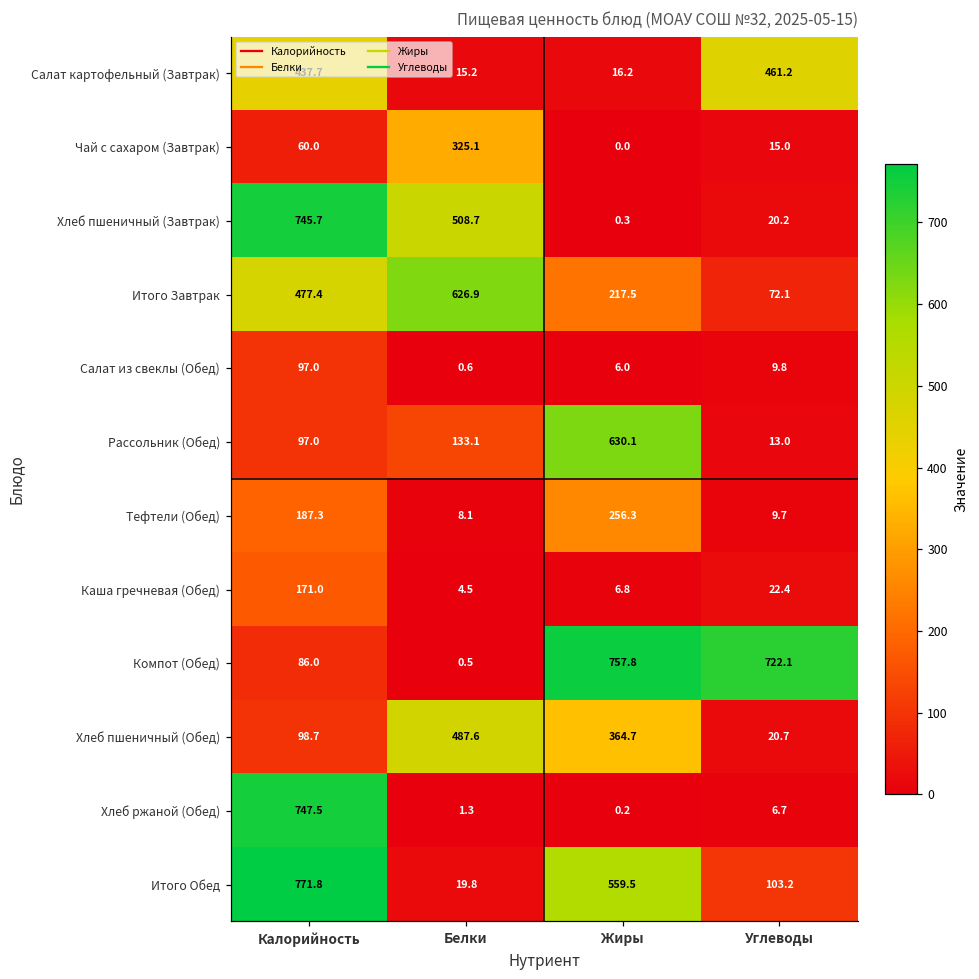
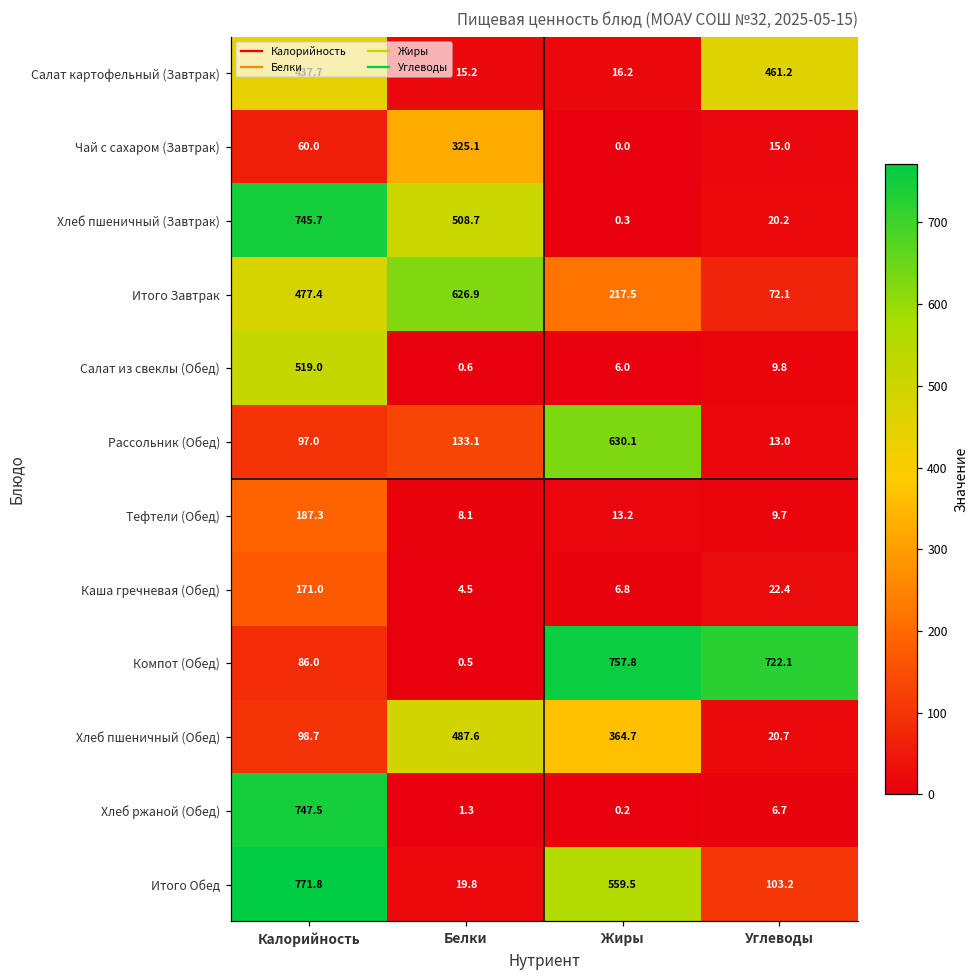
  {
    "Салат картофельный (Завтрак)": {
      "Белки": 15.2,
      "Жиры": 16.2,
      "Углеводы": 461.2
    },
    "Чай с сахаром (Завтрак)": {
      "Калорийность": 60.0,
      "Белки": 325.1,
      "Жиры": 0.0,
      "Углеводы": 15.0
    },
    "Хлеб пшеничный (Завтрак)": {
      "Калорийность": 745.7,
      "Белки": 508.7,
      "Жиры": 0.3,
      "Углеводы": 20.2
    },
    "Итого Завтрак": {
      "Калорийность": 477.4,
      "Белки": 626.9,
      "Жиры": 217.5,
      "Углеводы": 72.1
    },
    "Салат из свеклы (Обед)": {
-     "Калорийность": 97.0,
+     "Калорийность": 519.0,
      "Белки": 0.6,
      "Жиры": 6.0,
      "Углеводы": 9.8
    },
    "Рассольник (Обед)": {
      "Калорийность": 97.0,
      "Белки": 133.1,
      "Жиры": 630.1,
      "Углеводы": 13.0
    },
    "Тефтели (Обед)": {
      "Калорийность": 187.3,
      "Белки": 8.1,
-     "Жиры": 256.3,
+     "Жиры": 13.2,
      "Углеводы": 9.7
    },
    "Каша гречневая (Обед)": {
      "Калорийность": 171.0,
      "Белки": 4.5,
      "Жиры": 6.8,
      "Углеводы": 22.4
    },
    "Компот (Обед)": {
      "Калорийность": 86.0,
      "Белки": 0.5,
      "Жиры": 757.8,
      "Углеводы": 722.1
    },
    "Хлеб пшеничный (Обед)": {
      "Калорийность": 98.7,
      "Белки": 487.6,
      "Жиры": 364.7,
      "Углеводы": 20.7
    },
    "Хлеб ржаной (Обед)": {
      "Калорийность": 747.5,
      "Белки": 1.3,
      "Жиры": 0.2,
      "Углеводы": 6.7
    },
    "Итого Обед": {
      "Калорийность": 771.8,
      "Белки": 19.8,
      "Жиры": 559.5,
      "Углеводы": 103.2
    }
  }
